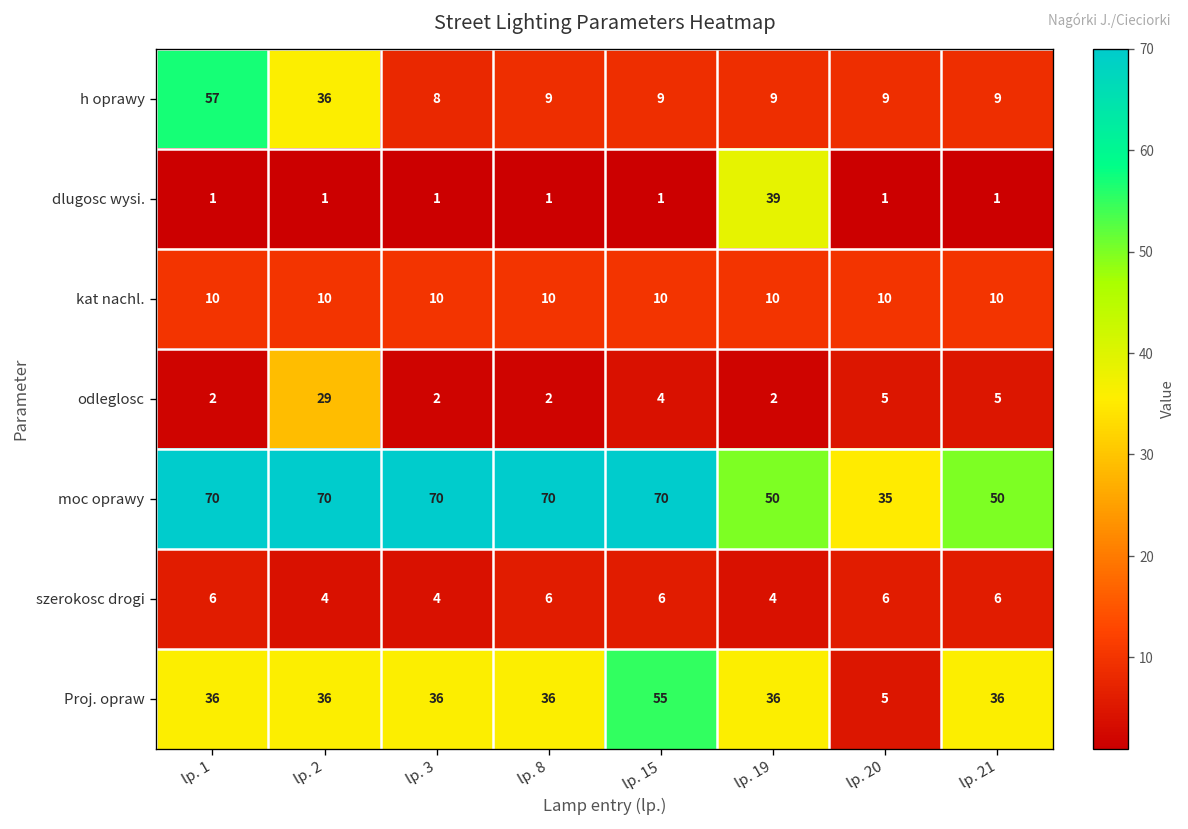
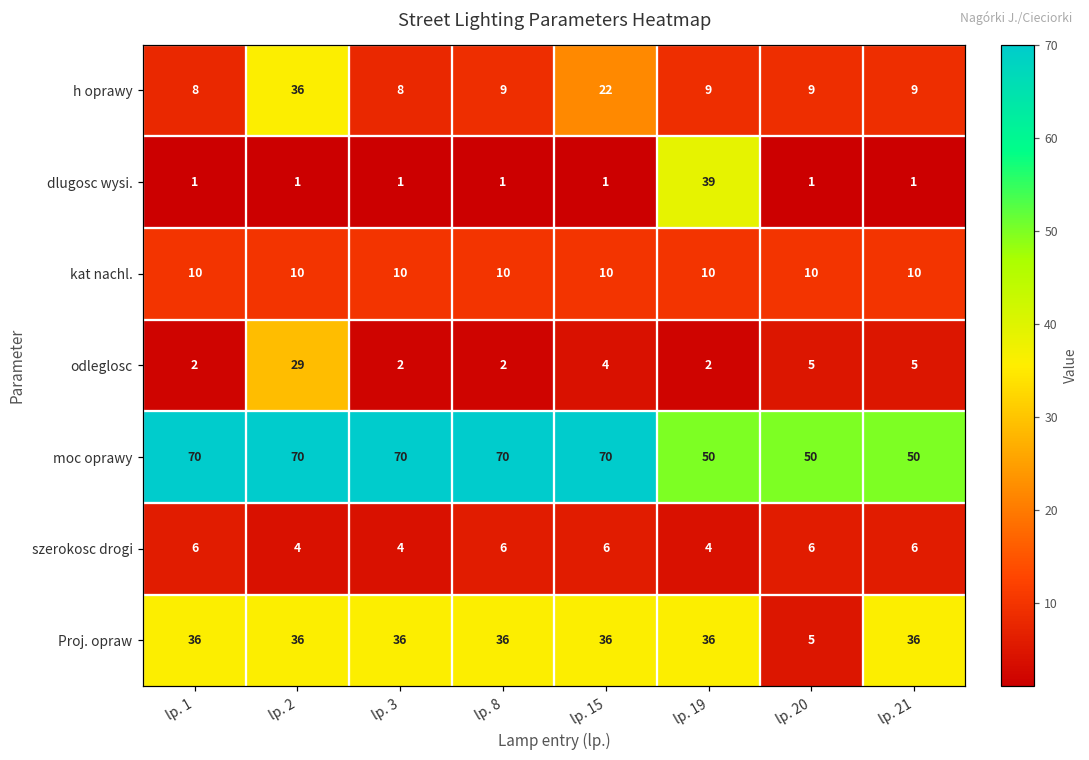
  {
    "h oprawy": {
-     "lp. 1": 57,
+     "lp. 1": 8,
      "lp. 2": 36,
      "lp. 3": 8,
      "lp. 8": 9,
-     "lp. 15": 9,
+     "lp. 15": 22,
      "lp. 19": 9,
      "lp. 20": 9,
      "lp. 21": 9
    },
    "dlugosc wysi.": {
      "lp. 1": 1,
      "lp. 2": 1,
      "lp. 3": 1,
      "lp. 8": 1,
      "lp. 15": 1,
      "lp. 19": 39,
      "lp. 20": 1,
      "lp. 21": 1
    },
    "kat nachl.": {
      "lp. 1": 10,
      "lp. 2": 10,
      "lp. 3": 10,
      "lp. 8": 10,
      "lp. 15": 10,
      "lp. 19": 10,
      "lp. 20": 10,
      "lp. 21": 10
    },
    "odleglosc": {
      "lp. 1": 2,
      "lp. 2": 29,
      "lp. 3": 2,
      "lp. 8": 2,
      "lp. 15": 4,
      "lp. 19": 2,
      "lp. 20": 5,
      "lp. 21": 5
    },
    "moc oprawy": {
      "lp. 1": 70,
      "lp. 2": 70,
      "lp. 3": 70,
      "lp. 8": 70,
      "lp. 15": 70,
      "lp. 19": 50,
-     "lp. 20": 35,
+     "lp. 20": 50,
      "lp. 21": 50
    },
    "szerokosc drogi": {
      "lp. 1": 6,
      "lp. 2": 4,
      "lp. 3": 4,
      "lp. 8": 6,
      "lp. 15": 6,
      "lp. 19": 4,
      "lp. 20": 6,
      "lp. 21": 6
    },
    "Proj. opraw": {
      "lp. 1": 36,
      "lp. 2": 36,
      "lp. 3": 36,
      "lp. 8": 36,
-     "lp. 15": 55,
+     "lp. 15": 36,
      "lp. 19": 36,
      "lp. 20": 5,
      "lp. 21": 36
    }
  }
